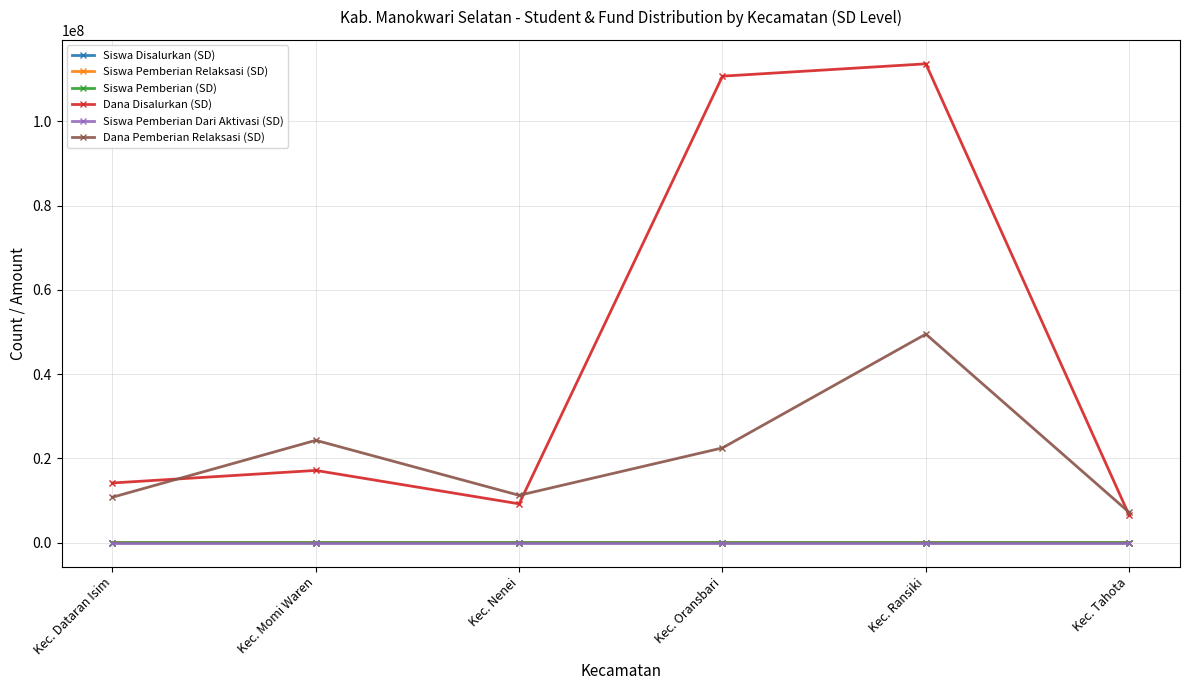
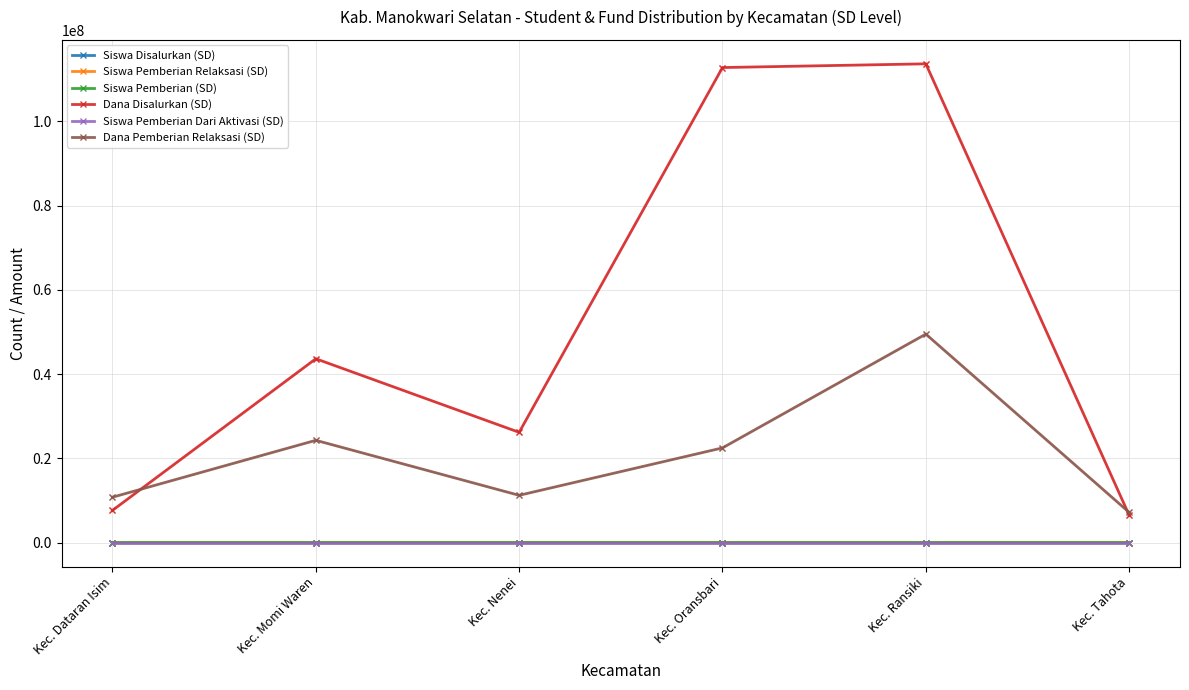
  {
    "Siswa Pemberian Dari Aktivasi (SD)": {
      "Kec. Dataran Isim": 0,
      "Kec. Momi Waren": 0,
      "Kec. Nenei": 0,
      "Kec. Oransbari": 0,
      "Kec. Ransiki": 0,
      "Kec. Tahota": 0
    },
    "Dana Disalurkan (SD)": {
-     "Kec. Dataran Isim": 14000000,
-     "Kec. Momi Waren": 17000000,
-     "Kec. Nenei": 9000000,
-     "Kec. Oransbari": 111000000,
+     "Kec. Dataran Isim": 8000000,
+     "Kec. Momi Waren": 44000000,
+     "Kec. Nenei": 26000000,
+     "Kec. Oransbari": 113000000,
      "Kec. Ransiki": 114000000,
      "Kec. Tahota": 7000000
    },
    "Dana Pemberian Relaksasi (SD)": {
      "Kec. Dataran Isim": 11000000,
      "Kec. Momi Waren": 24000000,
      "Kec. Nenei": 11000000,
      "Kec. Oransbari": 23000000,
      "Kec. Ransiki": 50000000,
      "Kec. Tahota": 7000000
    }
  }
